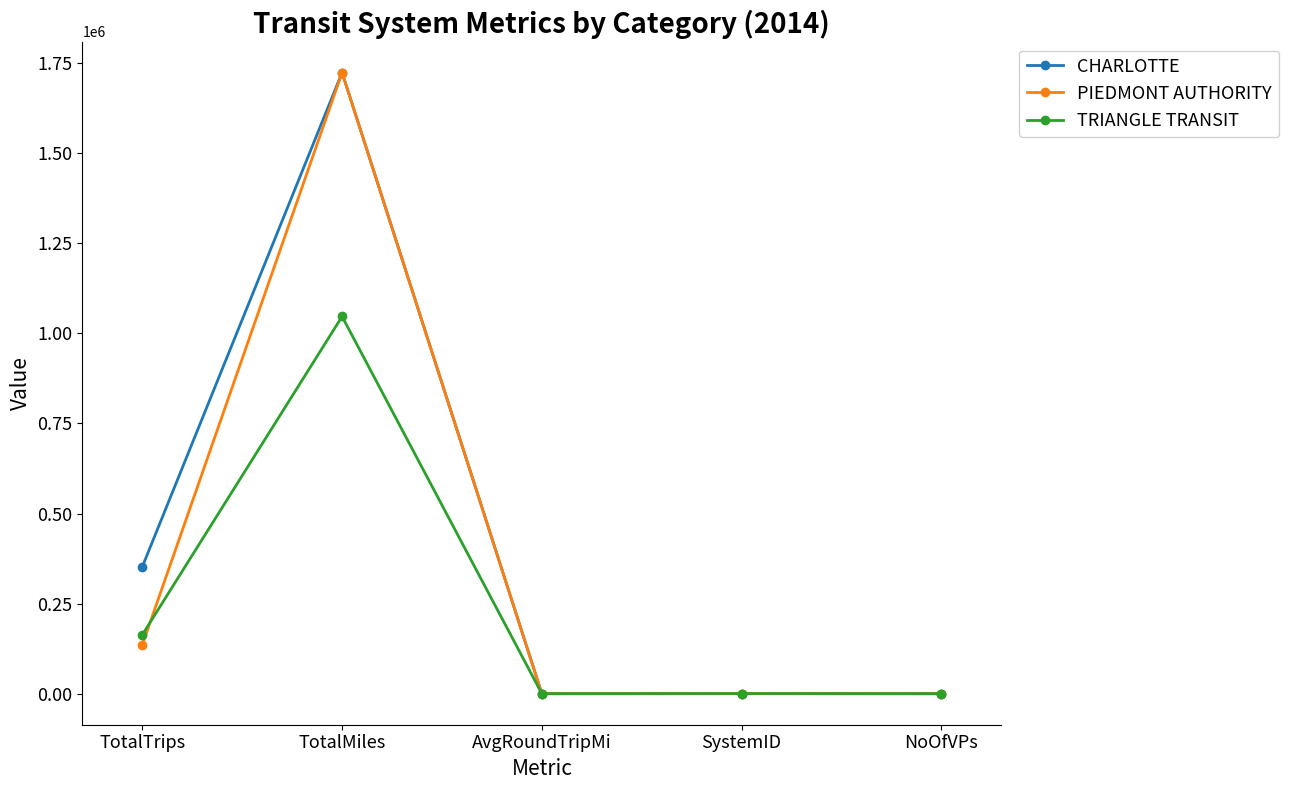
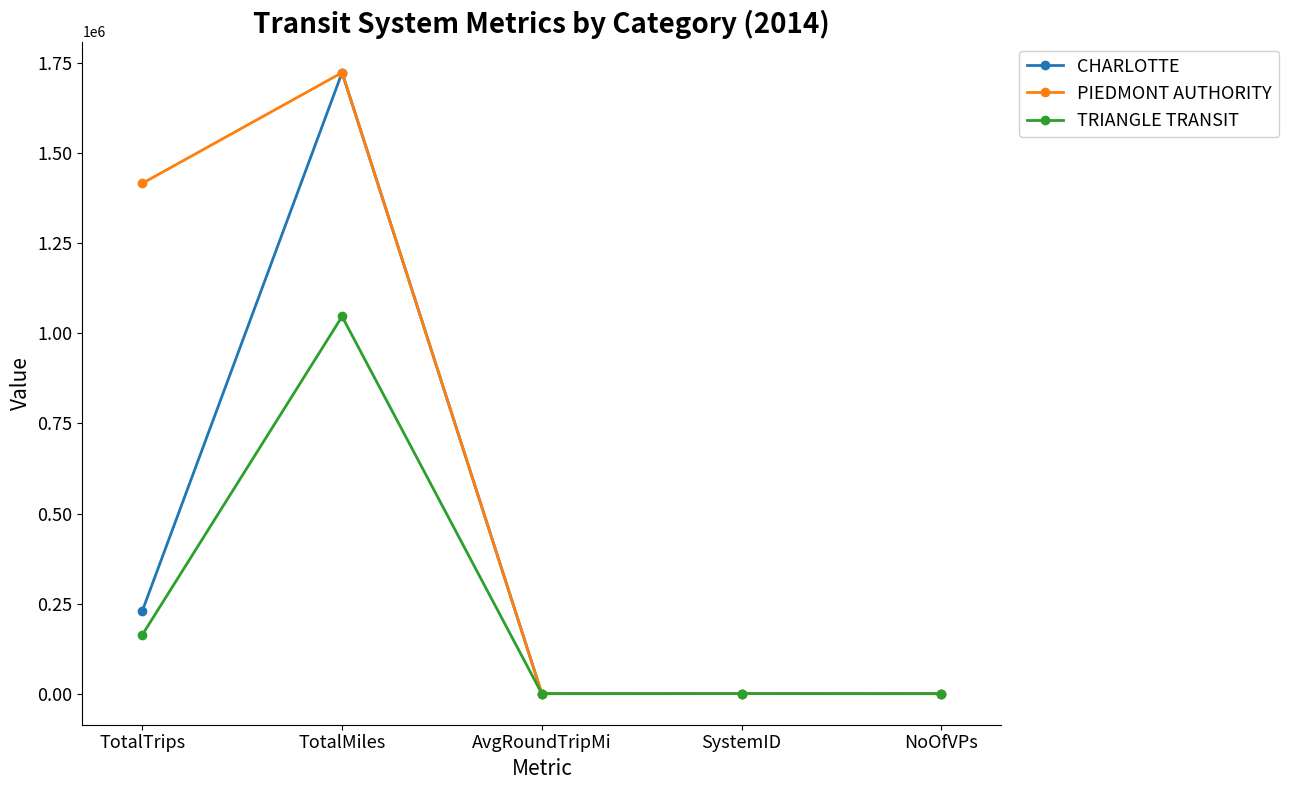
  {
    "CHARLOTTE": {
-     "TotalTrips": 350000
+     "TotalTrips": 230000
    },
    "PIEDMONT AUTHORITY": {
-     "TotalTrips": 140000
+     "TotalTrips": 1420000
    },
    "TRIANGLE TRANSIT": {
      "TotalTrips": 160000,
      "TotalMiles": 1050000
    }
  }
